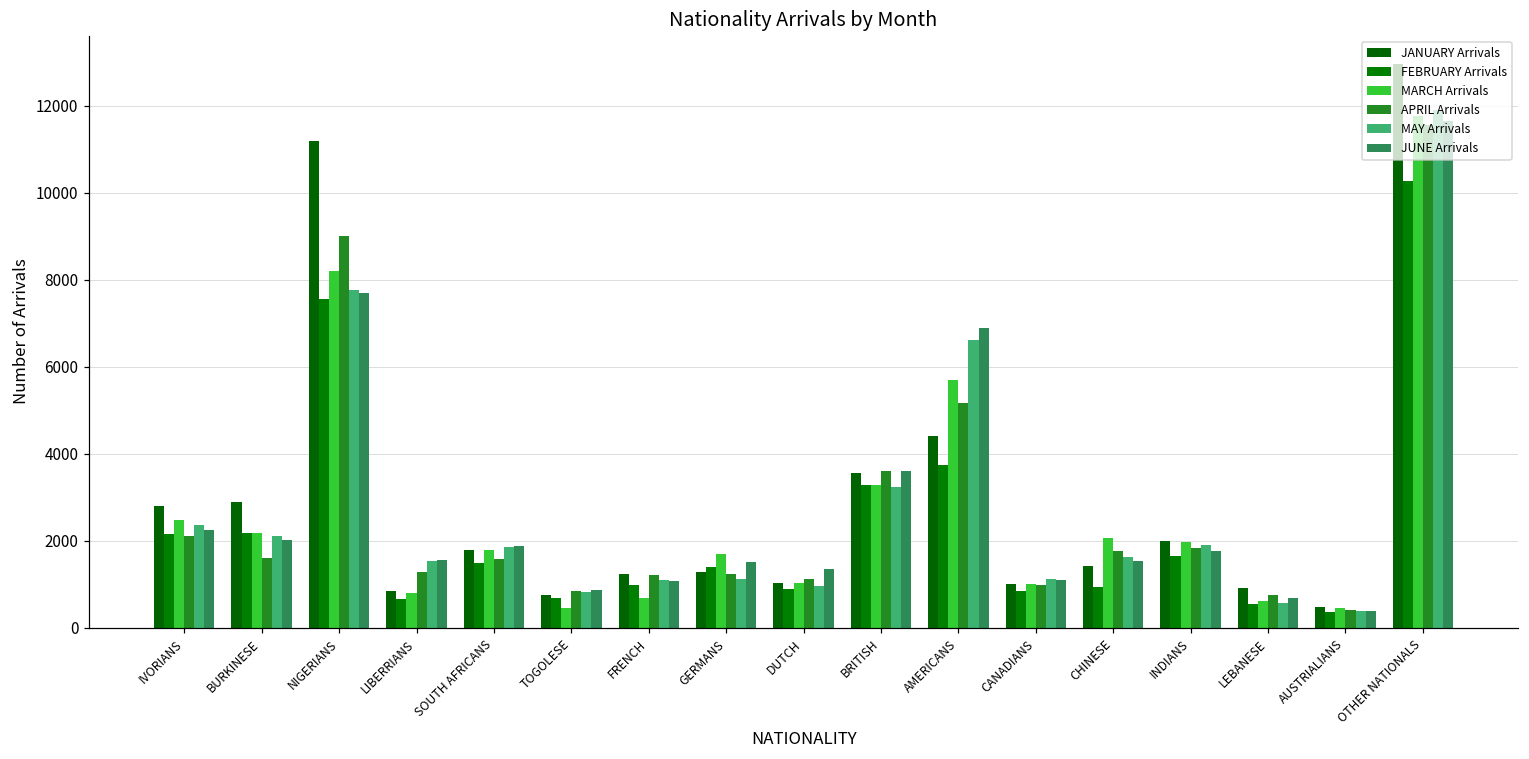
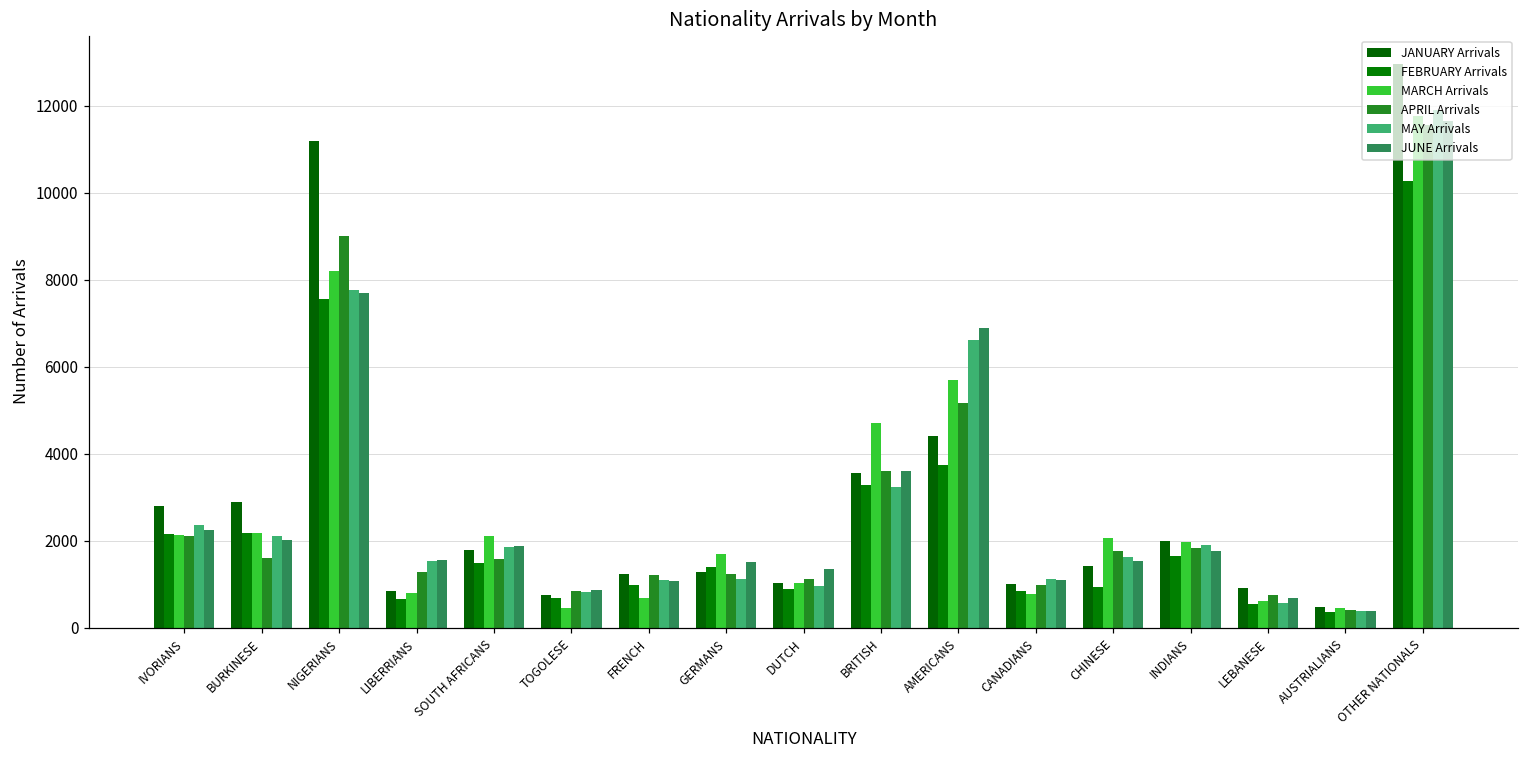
  {
    "MARCH Arrivals": {
-     "IVORIANS": 2500,
+     "IVORIANS": 2100,
      "BURKINESE": 2200,
      "NIGERIANS": 8200,
      "LIBERRIANS": 800,
-     "SOUTH AFRICANS": 1800,
+     "SOUTH AFRICANS": 2100,
      "TOGOLESE": 400,
      "FRENCH": 700,
      "GERMANS": 1700,
      "DUTCH": 1000,
-     "BRITISH": 3300,
+     "BRITISH": 4700,
      "AMERICANS": 5700,
-     "CANADIANS": 1000,
+     "CANADIANS": 800,
      "CHINESE": 2100,
      "INDIANS": 2000,
      "LEBANESE": 600,
      "AUSTRIALIANS": 400
    }
  }
